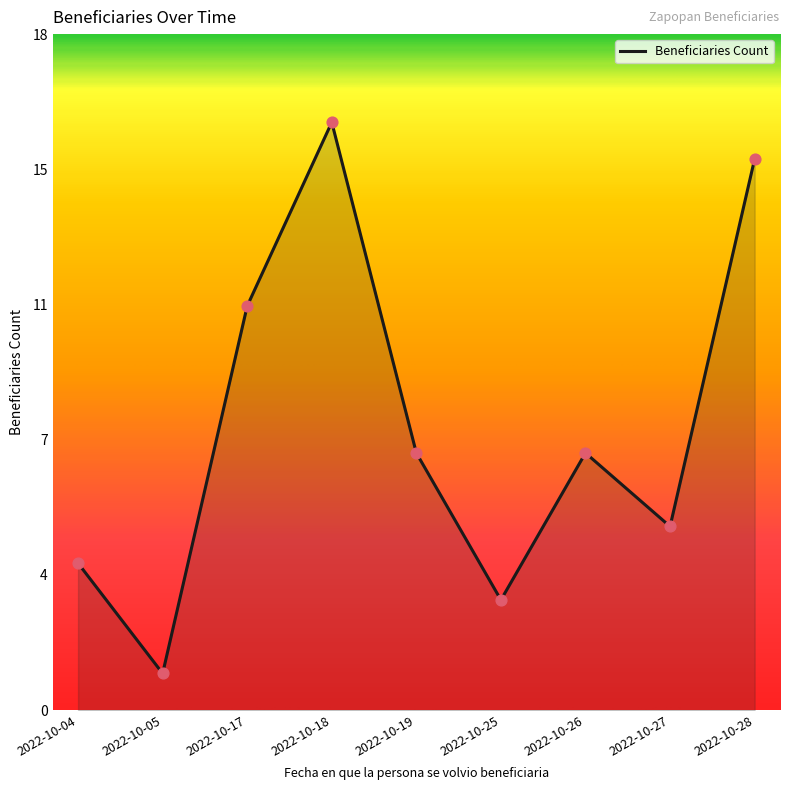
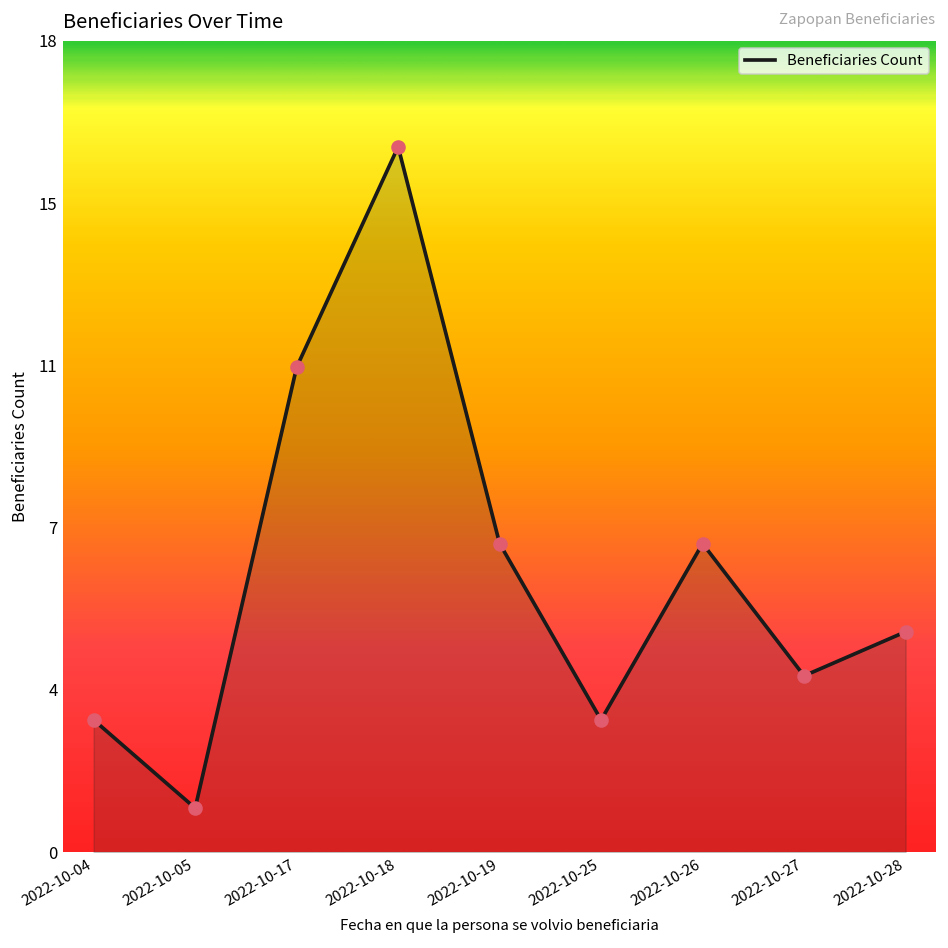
  {
-   "2022-10-04": 4,
+   "2022-10-04": 3,
    "2022-10-05": 1,
    "2022-10-17": 11,
    "2022-10-18": 16,
    "2022-10-19": 7,
    "2022-10-25": 3,
    "2022-10-26": 7,
-   "2022-10-27": 5,
-   "2022-10-28": 15
+   "2022-10-27": 4,
+   "2022-10-28": 5
  }
